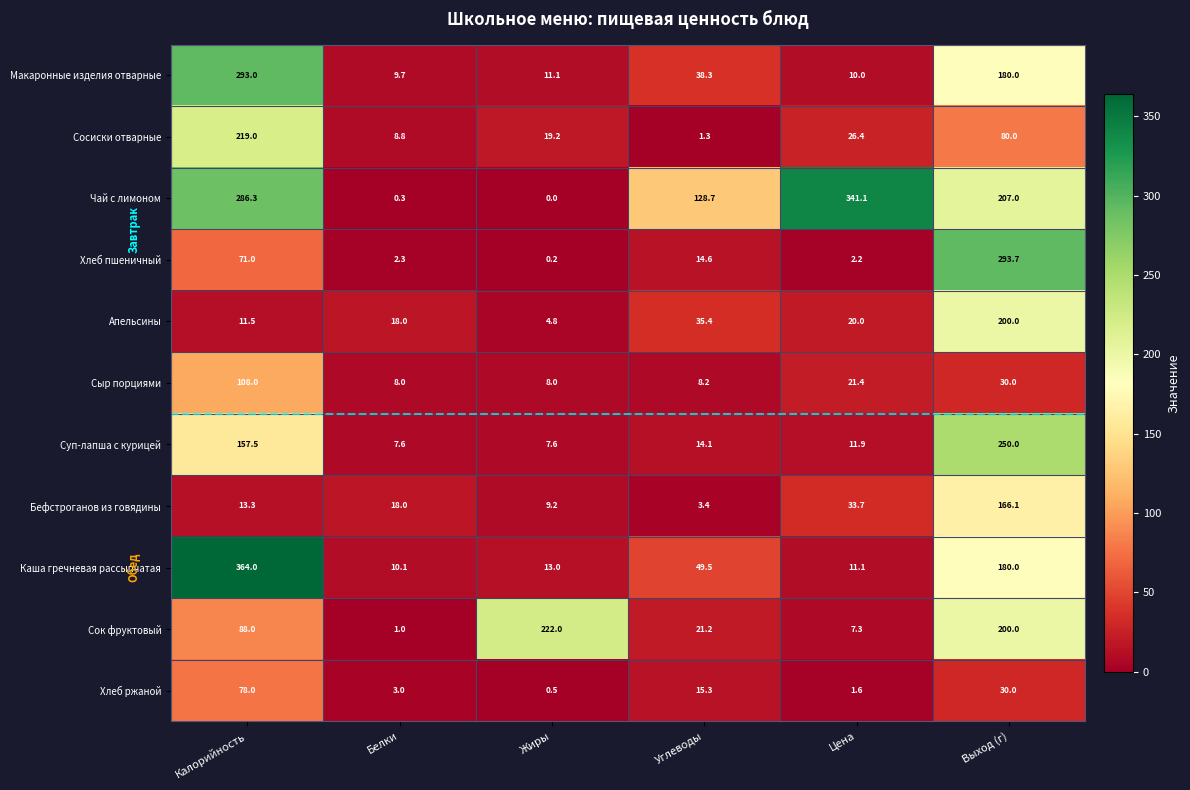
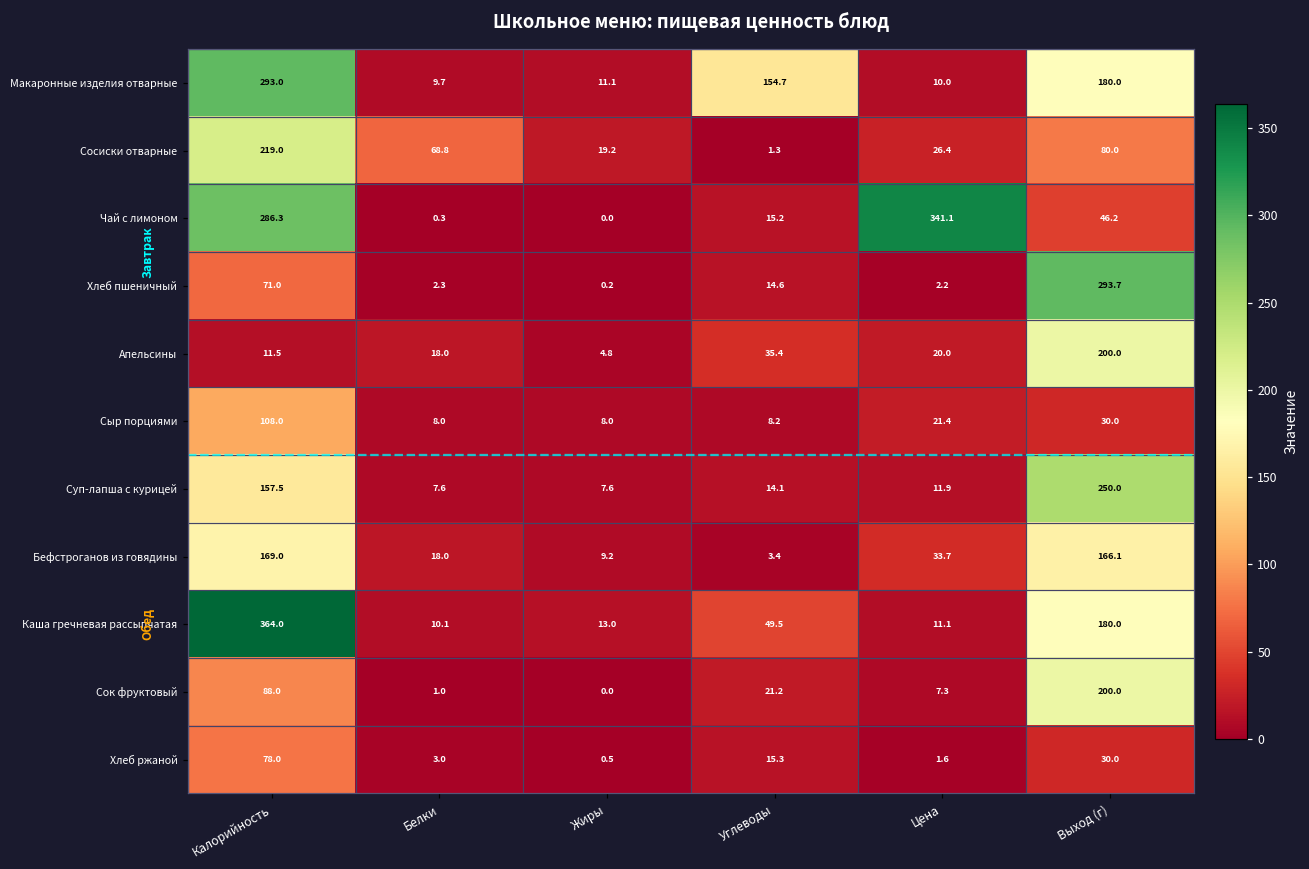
  {
    "Макаронные изделия отварные": {
      "Калорийность": 293.0,
      "Белки": 9.7,
      "Жиры": 11.1,
-     "Углеводы": 38.3,
+     "Углеводы": 154.7,
      "Цена": 10.0,
      "Выход (г)": 180.0
    },
    "Сосиски отварные": {
      "Калорийность": 219.0,
-     "Белки": 8.8,
+     "Белки": 68.8,
      "Жиры": 19.2,
      "Углеводы": 1.3,
      "Цена": 26.4,
      "Выход (г)": 80.0
    },
    "Чай с лимоном": {
      "Калорийность": 286.3,
      "Белки": 0.3,
      "Жиры": 0.0,
-     "Углеводы": 128.7,
+     "Углеводы": 15.2,
      "Цена": 341.1,
-     "Выход (г)": 207.0
+     "Выход (г)": 46.2
    },
    "Хлеб пшеничный": {
      "Калорийность": 71.0,
      "Белки": 2.3,
      "Жиры": 0.2,
      "Углеводы": 14.6,
      "Цена": 2.2,
      "Выход (г)": 293.7
    },
    "Апельсины": {
      "Калорийность": 11.5,
      "Белки": 18.0,
      "Жиры": 4.8,
      "Углеводы": 35.4,
      "Цена": 20.0,
      "Выход (г)": 200.0
    },
    "Сыр порциями": {
      "Калорийность": 108.0,
      "Белки": 8.0,
      "Жиры": 8.0,
      "Углеводы": 8.2,
      "Цена": 21.4,
      "Выход (г)": 30.0
    },
    "Суп-лапша с курицей": {
      "Калорийность": 157.5,
      "Белки": 7.6,
      "Жиры": 7.6,
      "Углеводы": 14.1,
      "Цена": 11.9,
      "Выход (г)": 250.0
    },
    "Бефстроганов из говядины": {
-     "Калорийность": 13.3,
+     "Калорийность": 169.0,
      "Белки": 18.0,
      "Жиры": 9.2,
      "Углеводы": 3.4,
      "Цена": 33.7,
      "Выход (г)": 166.1
    },
    "Каша гречневая рассыпчатая": {
      "Калорийность": 364.0,
      "Белки": 10.1,
      "Жиры": 13.0,
      "Углеводы": 49.5,
      "Цена": 11.1,
      "Выход (г)": 180.0
    },
    "Сок фруктовый": {
      "Калорийность": 88.0,
      "Белки": 1.0,
-     "Жиры": 222.0,
+     "Жиры": 0.0,
      "Углеводы": 21.2,
      "Цена": 7.3,
      "Выход (г)": 200.0
    },
    "Хлеб ржаной": {
      "Калорийность": 78.0,
      "Белки": 3.0,
      "Жиры": 0.5,
      "Углеводы": 15.3,
      "Цена": 1.6,
      "Выход (г)": 30.0
    }
  }
